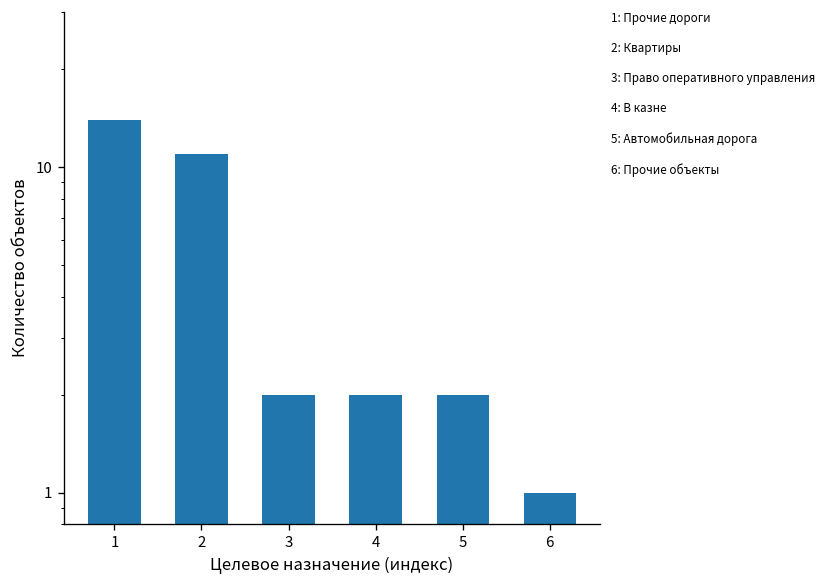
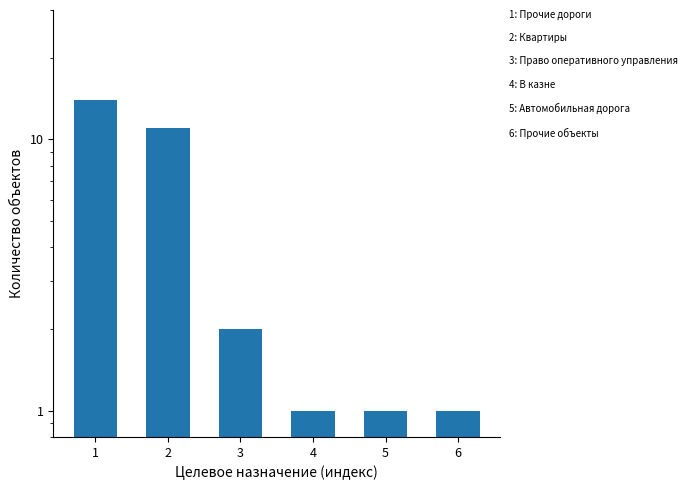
  {
    "1": 14,
    "2": 11,
    "3": 2,
-   "4": 2,
-   "5": 2,
+   "4": 1,
+   "5": 1,
    "6": 1
  }
